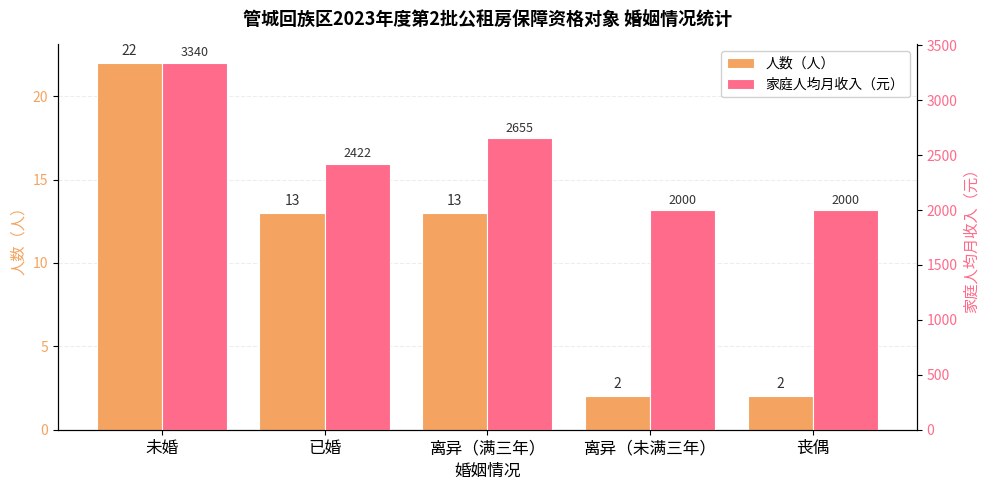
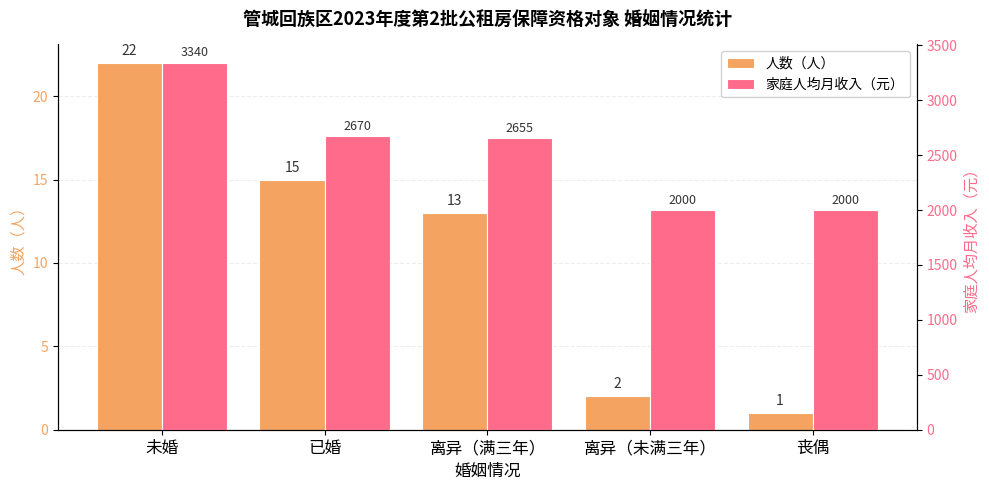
  {
    "人数（人）": {
      "未婚": 22,
-     "已婚": 13,
+     "已婚": 15,
      "离异（满三年）": 13,
      "离异（未满三年）": 2,
-     "丧偶": 2
+     "丧偶": 1
    },
    "家庭人均月收入（元）": {
      "未婚": 3340,
-     "已婚": 2422,
+     "已婚": 2670,
      "离异（满三年）": 2655,
      "离异（未满三年）": 2000,
      "丧偶": 2000
    }
  }
